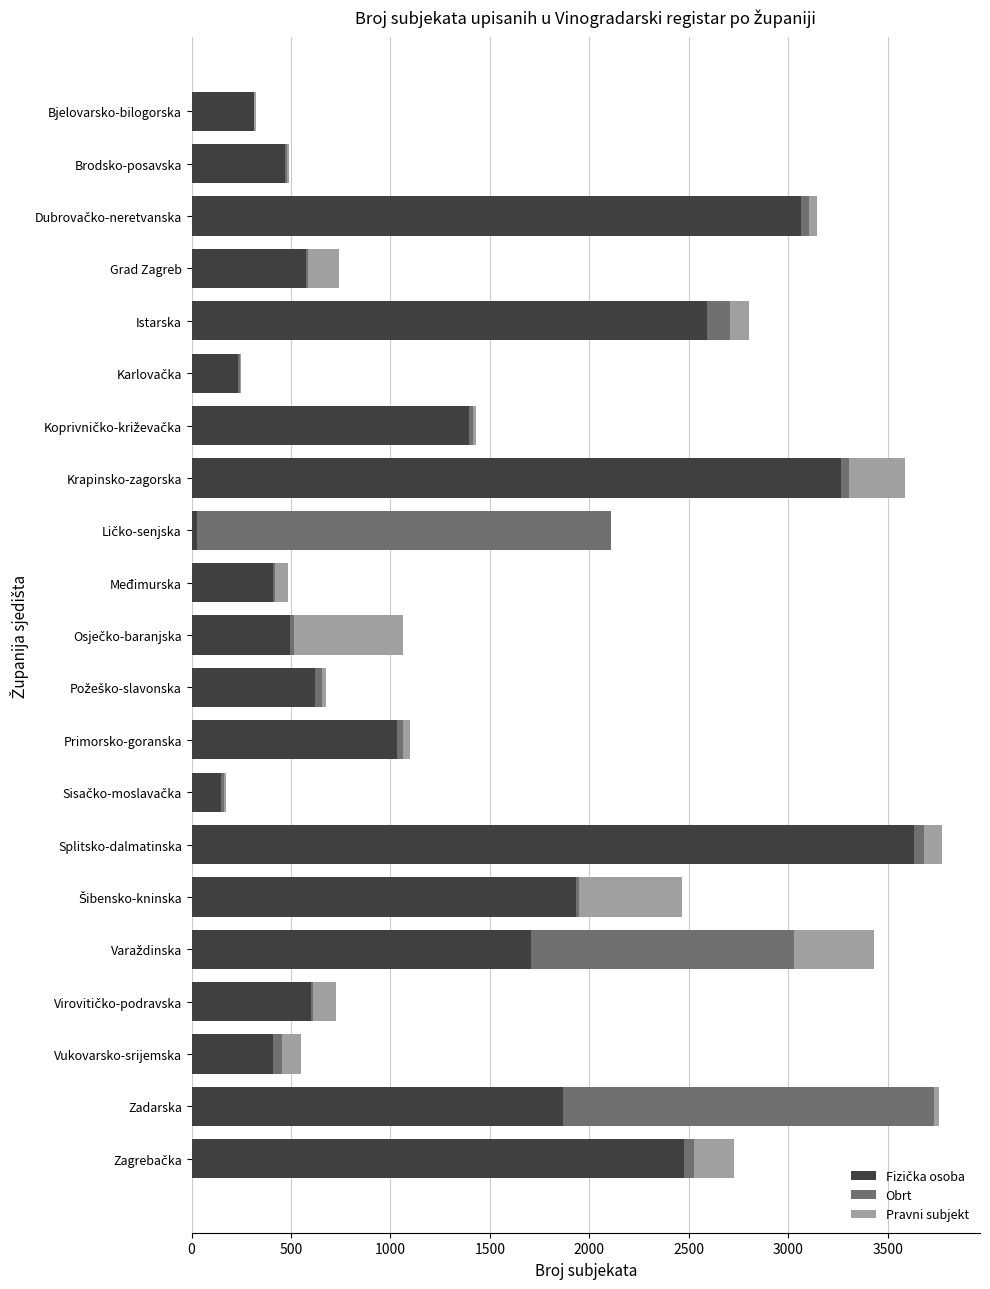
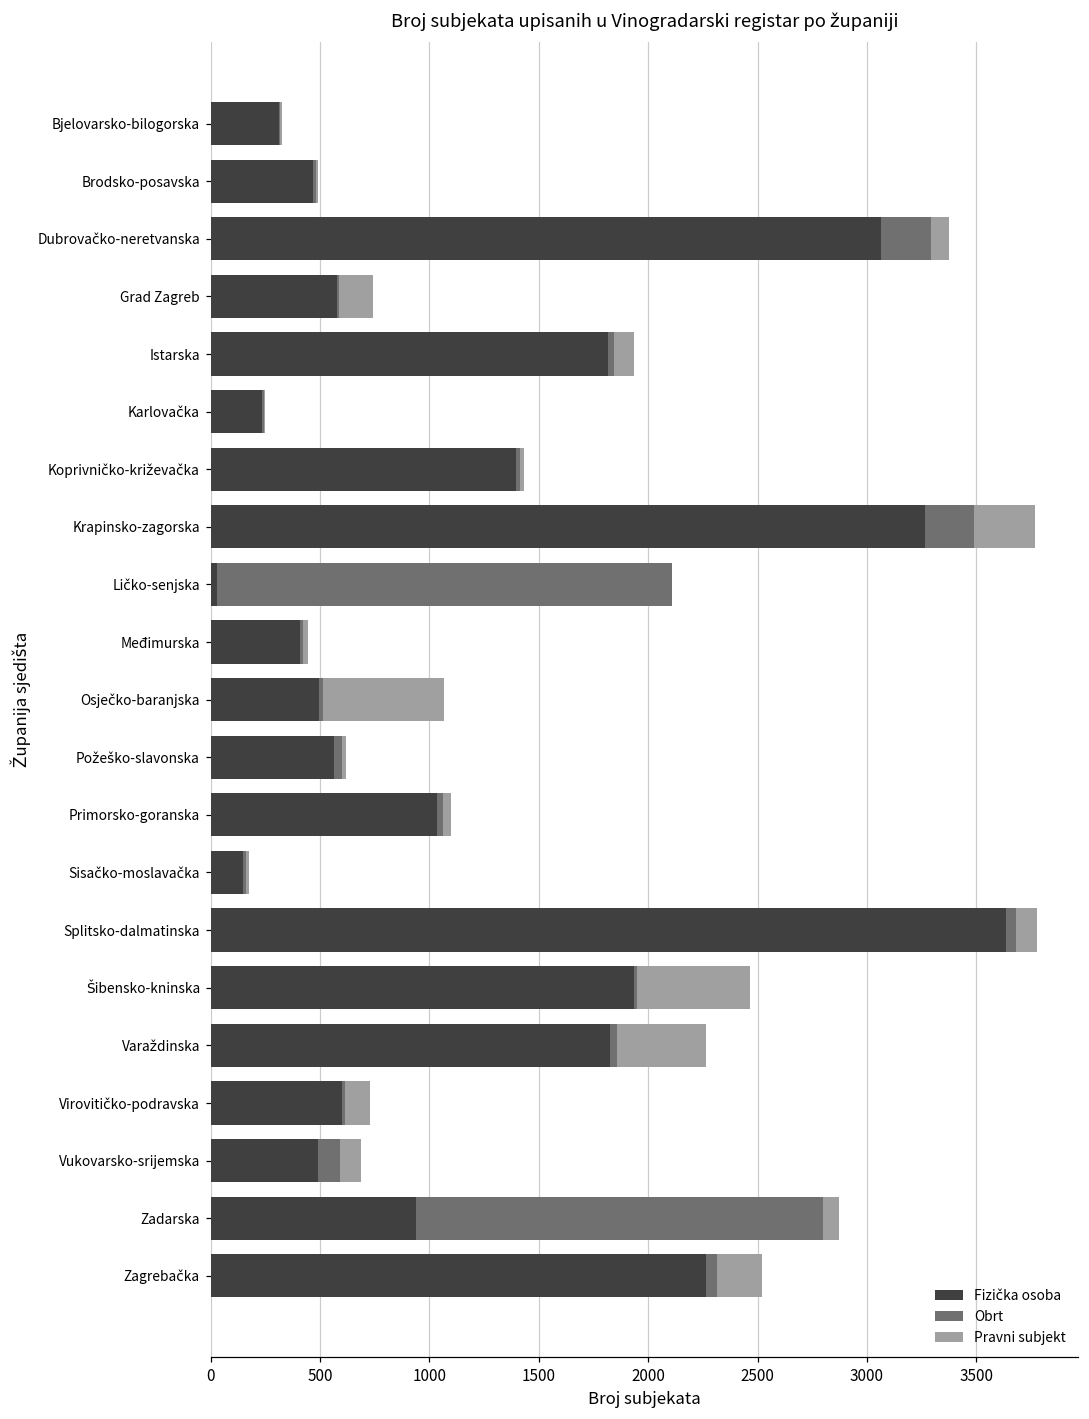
  {
    "Fizička osoba": {
      "Bjelovarsko-bilogorska": 310,
      "Brodsko-posavska": 470,
      "Dubrovačko-neretvanska": 3070,
      "Grad Zagreb": 580,
-     "Istarska": 2590,
+     "Istarska": 1820,
      "Karlovačka": 230,
      "Koprivničko-križevačka": 1400,
      "Krapinsko-zagorska": 3270,
      "Ličko-senjska": 30,
      "Međimurska": 410,
      "Osječko-baranjska": 500,
-     "Požeško-slavonska": 620,
+     "Požeško-slavonska": 570,
      "Primorsko-goranska": 1040,
      "Sisačko-moslavačka": 150,
      "Splitsko-dalmatinska": 3630,
      "Šibensko-kninska": 1940,
-     "Varaždinska": 1710,
+     "Varaždinska": 1830,
      "Virovitičko-podravska": 600,
-     "Vukovarsko-srijemska": 410,
-     "Zadarska": 1870,
-     "Zagrebačka": 2480
+     "Vukovarsko-srijemska": 490,
+     "Zadarska": 940,
+     "Zagrebačka": 2270
    },
    "Obrt": {
-     "Dubrovačko-neretvanska": 40,
-     "Istarska": 110,
+     "Dubrovačko-neretvanska": 230,
+     "Istarska": 30,
      "Koprivničko-križevačka": 20,
-     "Krapinsko-zagorska": 40,
+     "Krapinsko-zagorska": 220,
      "Ličko-senjska": 2080,
      "Osječko-baranjska": 20,
      "Požeško-slavonska": 40,
      "Primorsko-goranska": 30,
      "Sisačko-moslavačka": 20,
      "Splitsko-dalmatinska": 50,
      "Šibensko-kninska": 10,
-     "Varaždinska": 1320,
+     "Varaždinska": 30,
      "Virovitičko-podravska": 10,
-     "Vukovarsko-srijemska": 50,
+     "Vukovarsko-srijemska": 100,
      "Zadarska": 1860,
      "Zagrebačka": 50
    },
    "Pravni subjekt": {
-     "Dubrovačko-neretvanska": 40,
+     "Dubrovačko-neretvanska": 80,
      "Grad Zagreb": 160,
      "Istarska": 90,
      "Koprivničko-križevačka": 20,
      "Krapinsko-zagorska": 280,
-     "Međimurska": 70,
+     "Međimurska": 30,
      "Osječko-baranjska": 550,
      "Požeško-slavonska": 20,
      "Primorsko-goranska": 40,
      "Splitsko-dalmatinska": 90,
      "Šibensko-kninska": 520,
      "Varaždinska": 410,
      "Virovitičko-podravska": 110,
      "Vukovarsko-srijemska": 100,
-     "Zadarska": 30,
+     "Zadarska": 70,
      "Zagrebačka": 200
    }
  }
